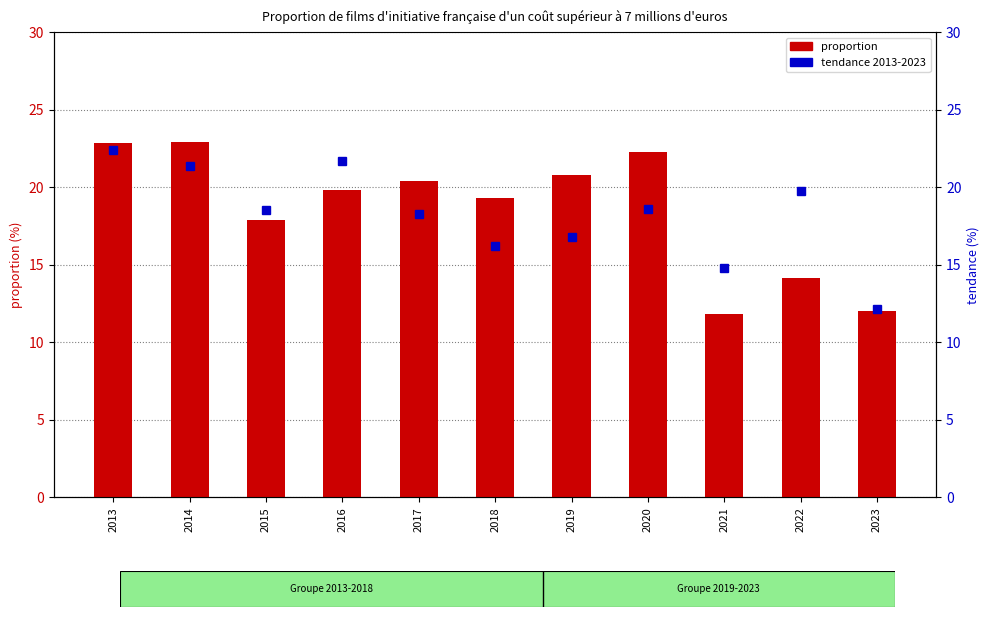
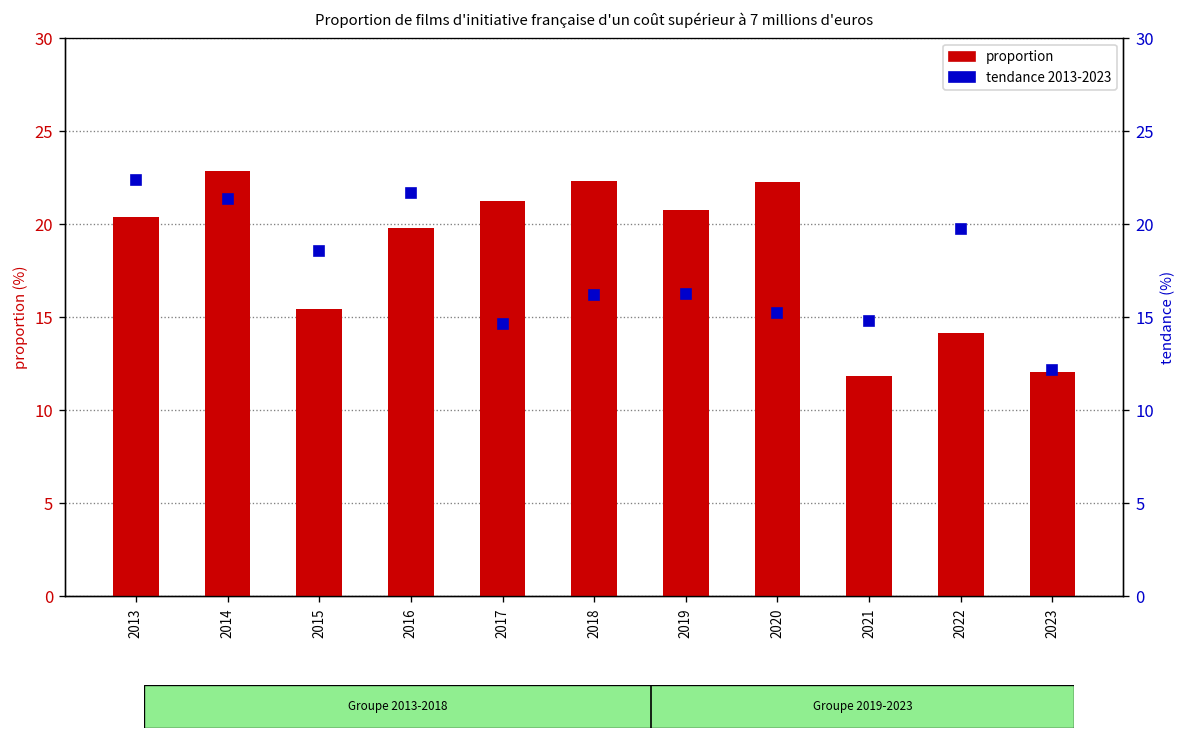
  {
    "proportion": {
-     "2013": 22.8,
+     "2013": 20.4,
      "2014": 22.9,
-     "2015": 17.9,
+     "2015": 15.4,
      "2016": 19.8,
-     "2017": 20.4,
-     "2018": 19.3,
+     "2017": 21.3,
+     "2018": 22.3,
      "2019": 20.8,
      "2020": 22.3,
      "2021": 11.9,
      "2022": 14.2,
      "2023": 12.0
    },
    "tendance 2013-2023": {
      "2013": 22.4,
      "2014": 21.4,
      "2015": 18.5,
      "2016": 21.7,
-     "2017": 18.3,
+     "2017": 14.6,
      "2018": 16.2,
-     "2019": 16.8,
-     "2020": 18.6,
+     "2019": 16.2,
+     "2020": 15.2,
      "2021": 14.8,
      "2022": 19.7,
      "2023": 12.2
    }
  }
